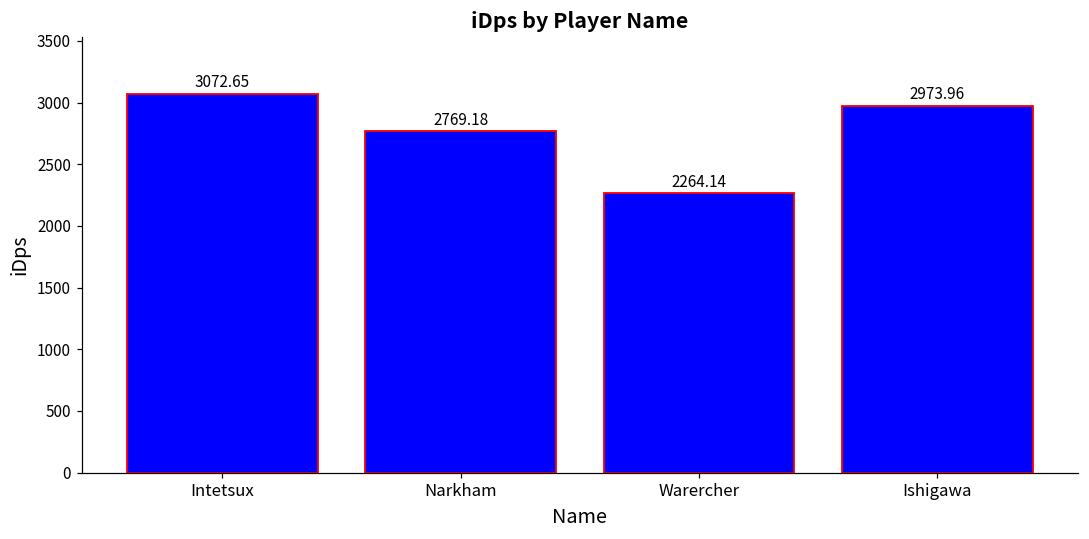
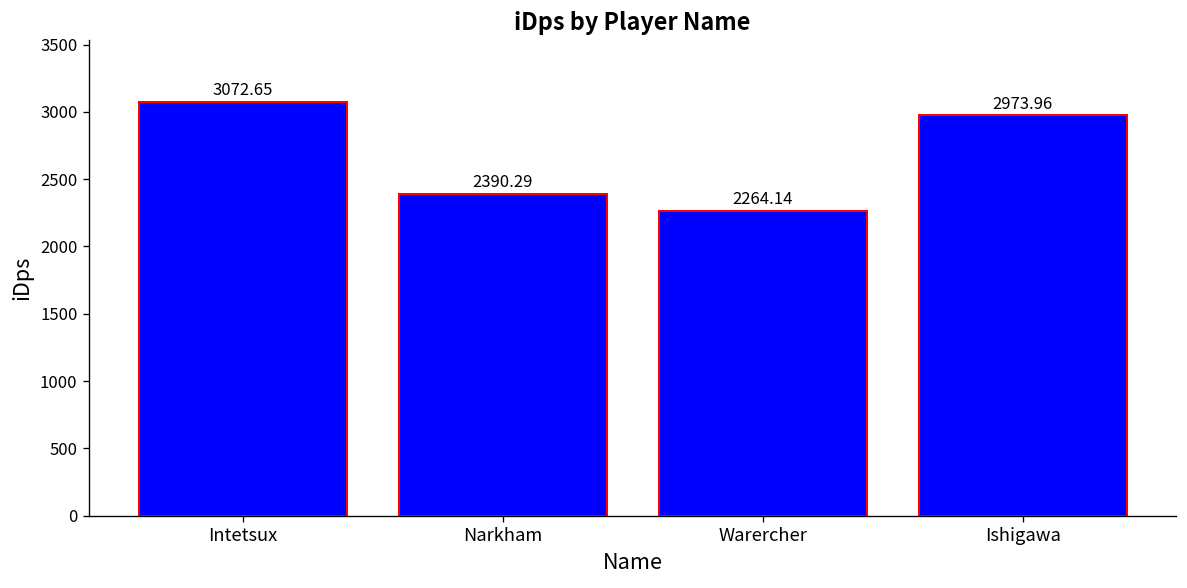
  {
    "Intetsux": 3072.65,
-   "Narkham": 2769.18,
+   "Narkham": 2390.29,
    "Warercher": 2264.14,
    "Ishigawa": 2973.96
  }
